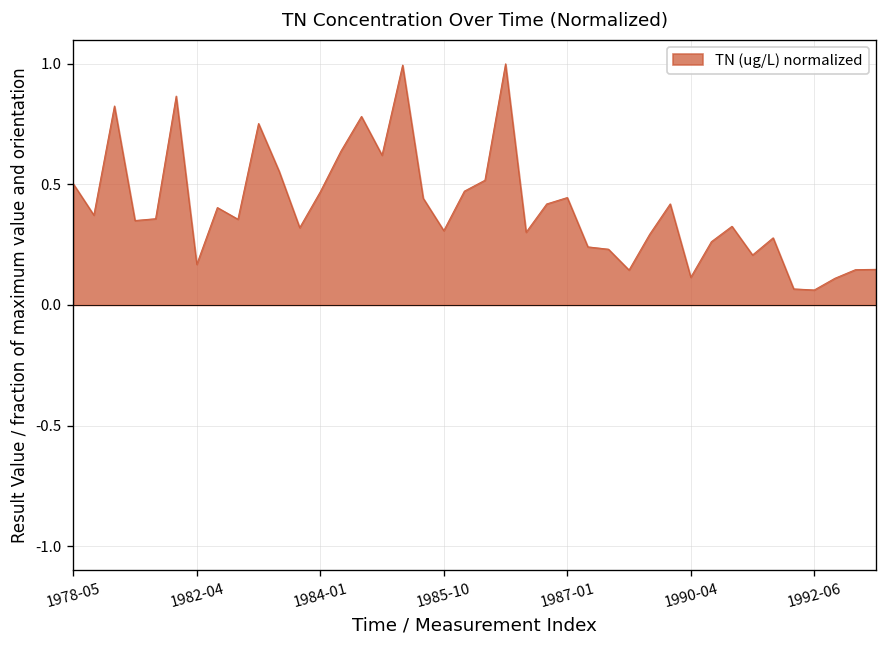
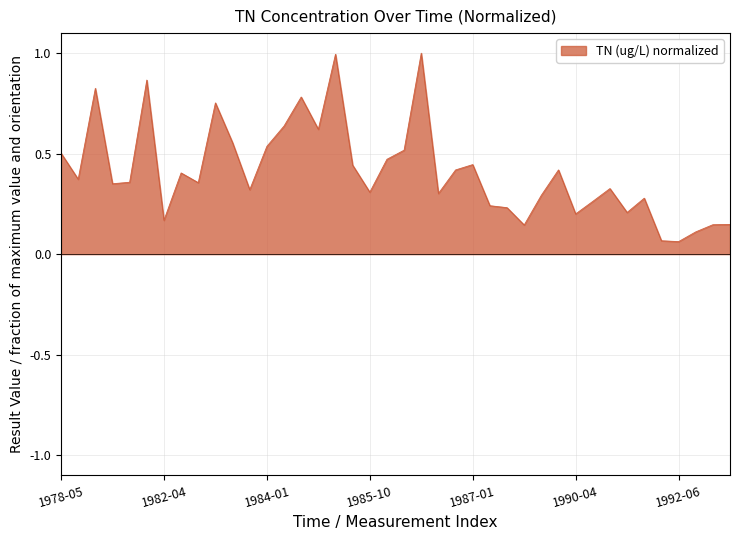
  {
    "1978-05": 0.50,
    "1982-04": 0.17,
-   "1984-01": 0.47,
+   "1984-01": 0.54,
    "1985-10": 0.31,
    "1987-01": 0.45,
-   "1990-04": 0.12,
+   "1990-04": 0.20,
    "1992-06": 0.06
  }
